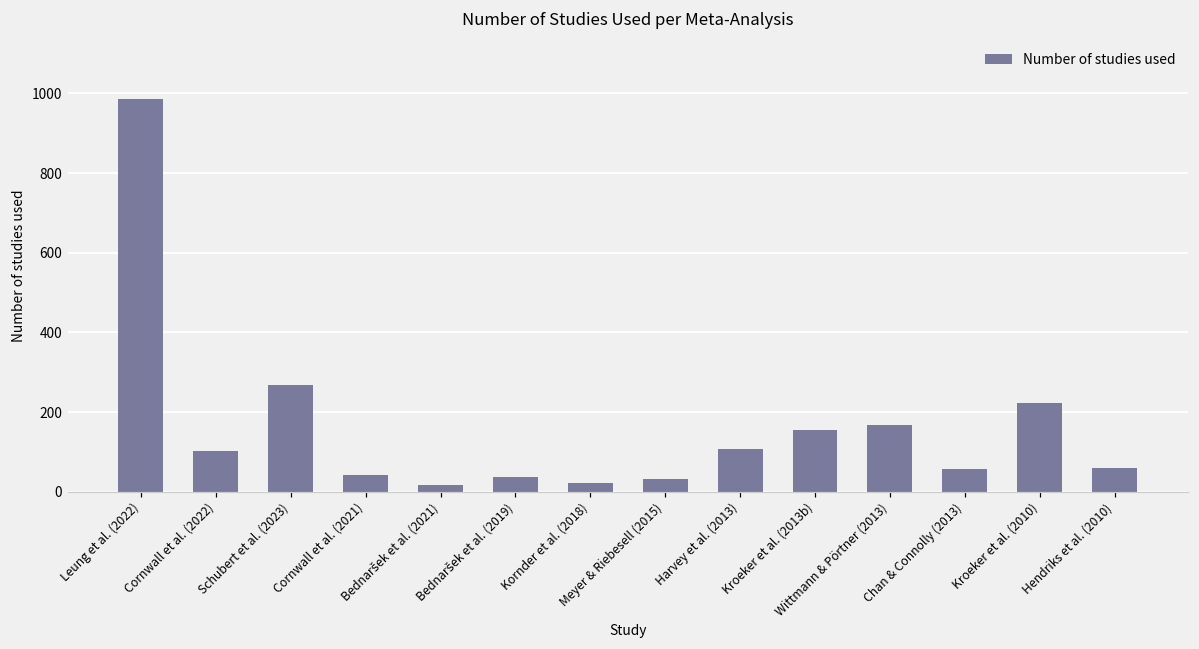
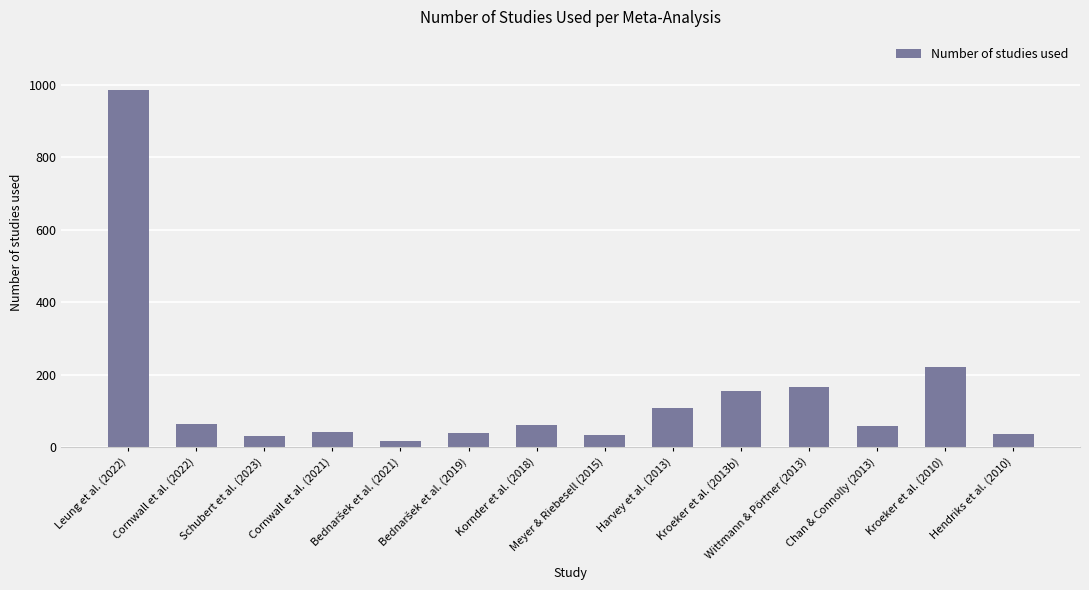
  {
    "Leung et al. (2022)": 990,
-   "Cornwall et al. (2022)": 100,
-   "Schubert et al. (2023)": 270,
+   "Cornwall et al. (2022)": 60,
+   "Schubert et al. (2023)": 30,
    "Cornwall et al. (2021)": 40,
    "Bednaršek et al. (2021)": 20,
    "Bednaršek et al. (2019)": 40,
-   "Kornder et al. (2018)": 20,
+   "Kornder et al. (2018)": 60,
    "Meyer & Riebesell (2015)": 30,
    "Harvey et al. (2013)": 110,
    "Kroeker et al. (2013b)": 160,
    "Wittmann & Pörtner (2013)": 170,
    "Chan & Connolly (2013)": 60,
    "Kroeker et al. (2010)": 220,
-   "Hendriks et al. (2010)": 60
+   "Hendriks et al. (2010)": 40
  }
